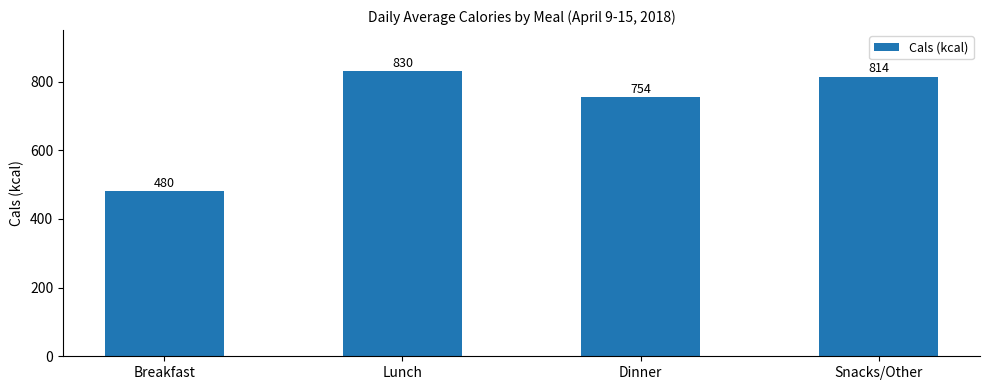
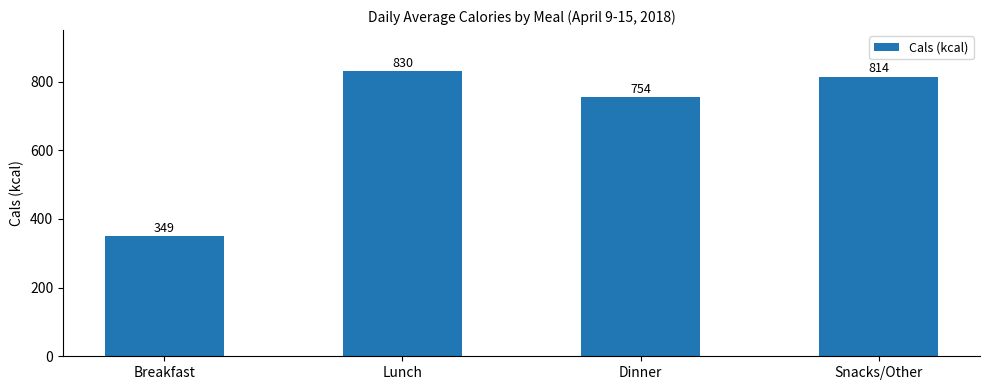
  {
-   "Breakfast": 480,
+   "Breakfast": 349,
    "Lunch": 830,
    "Dinner": 754,
    "Snacks/Other": 814
  }
